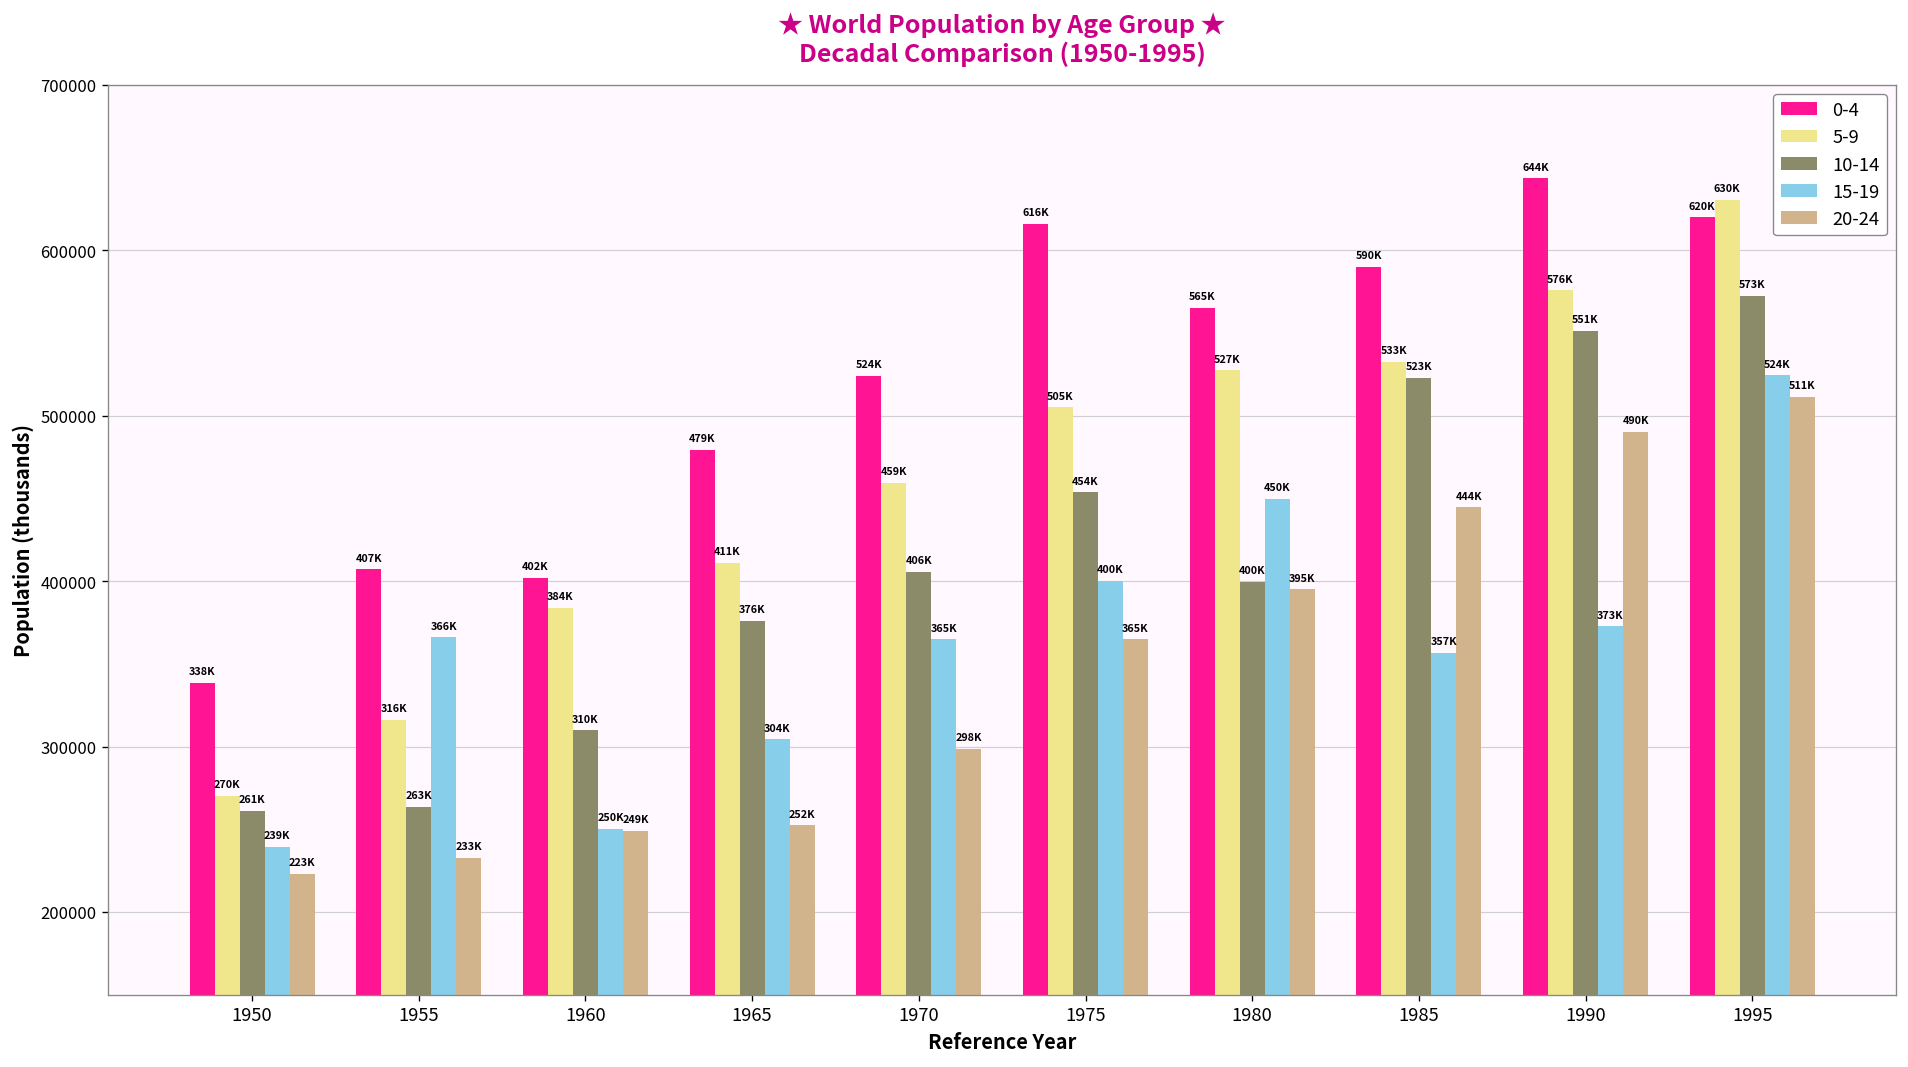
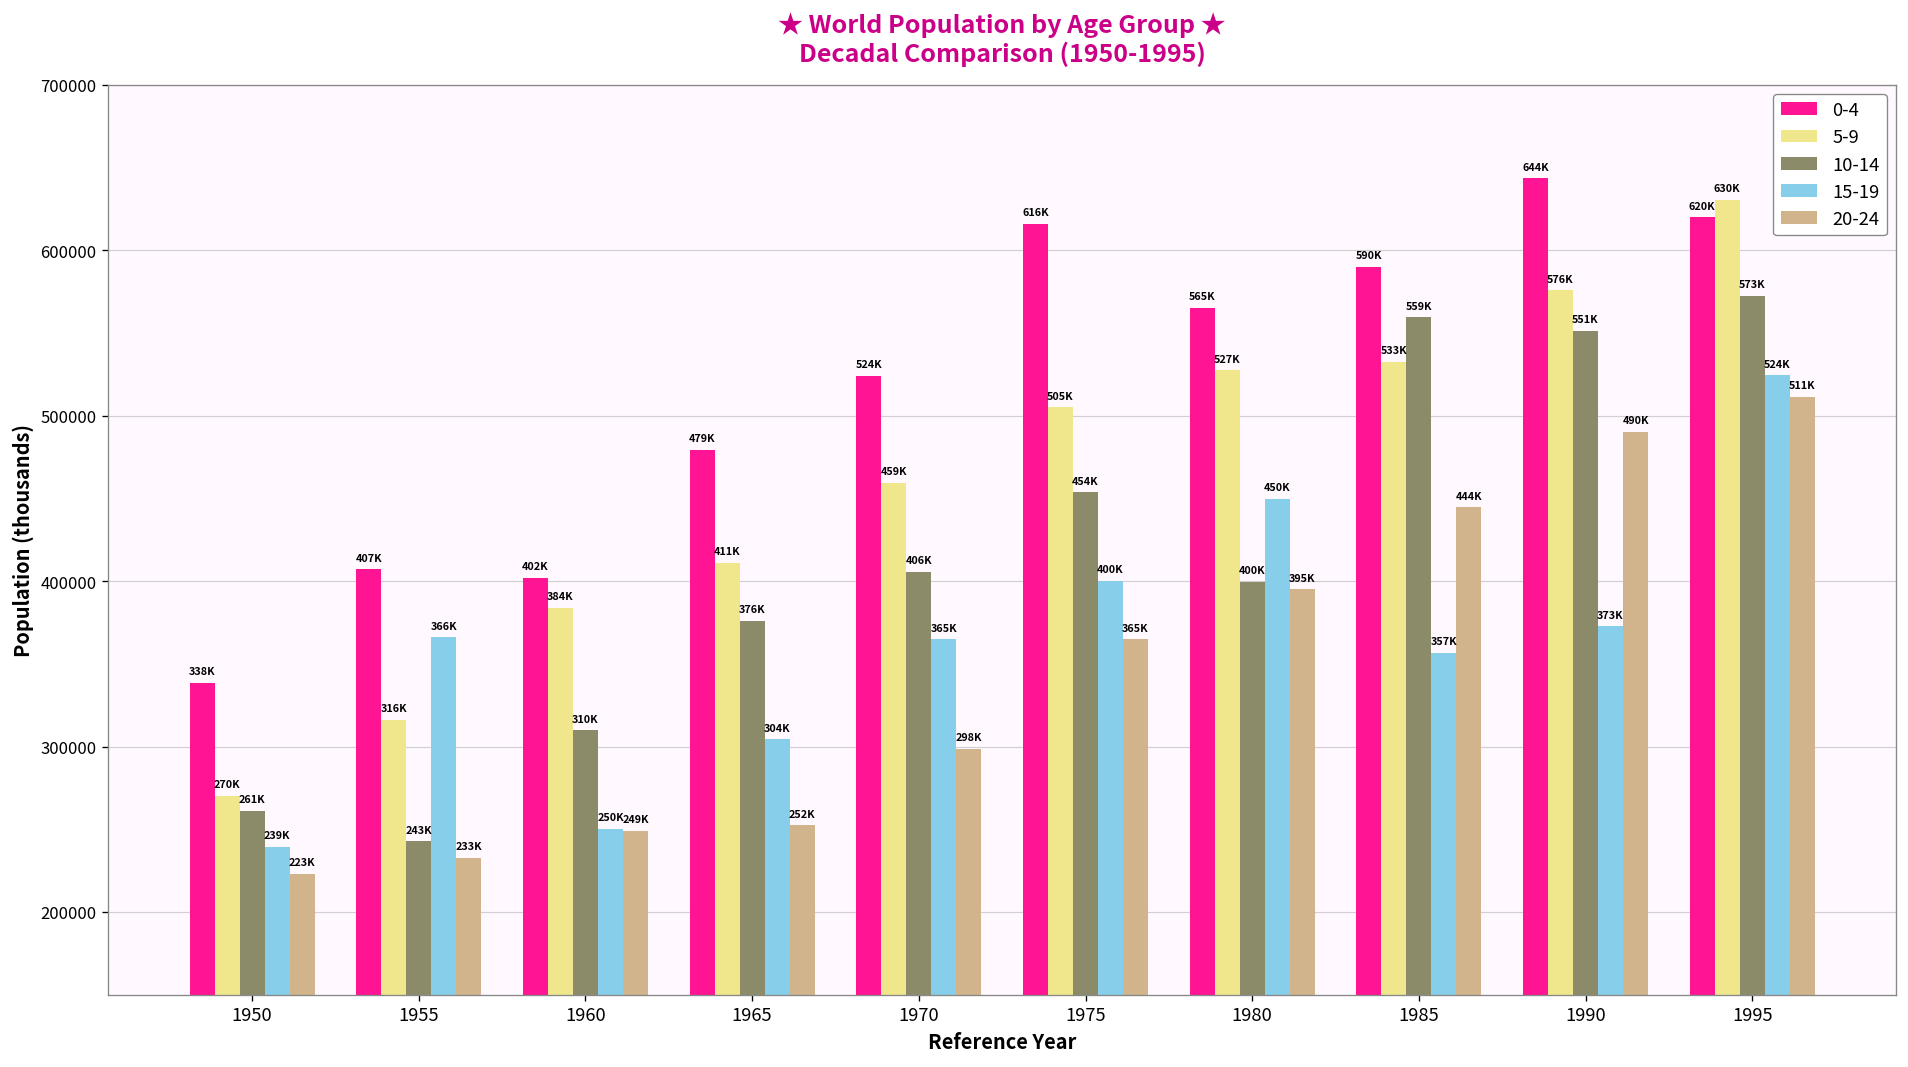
  {
    "0-4": {
      "1950": "338K",
      "1955": "407K",
      "1960": "402K",
      "1965": "479K",
      "1970": "524K",
      "1975": "616K",
      "1980": "565K",
      "1985": "590K",
      "1990": "644K",
      "1995": "620K"
    },
    "10-14": {
      "1950": "261K",
-     "1955": "263K",
+     "1955": "243K",
      "1960": "310K",
      "1965": "376K",
      "1970": "406K",
      "1975": "454K",
      "1980": "400K",
-     "1985": "523K",
+     "1985": "559K",
      "1990": "551K",
      "1995": "573K"
    },
    "15-19": {
      "1950": "239K",
      "1955": "366K",
      "1960": "250K",
      "1965": "304K",
      "1970": "365K",
      "1975": "400K",
      "1980": "450K",
      "1985": "357K",
      "1990": "373K",
      "1995": "524K"
    }
  }
